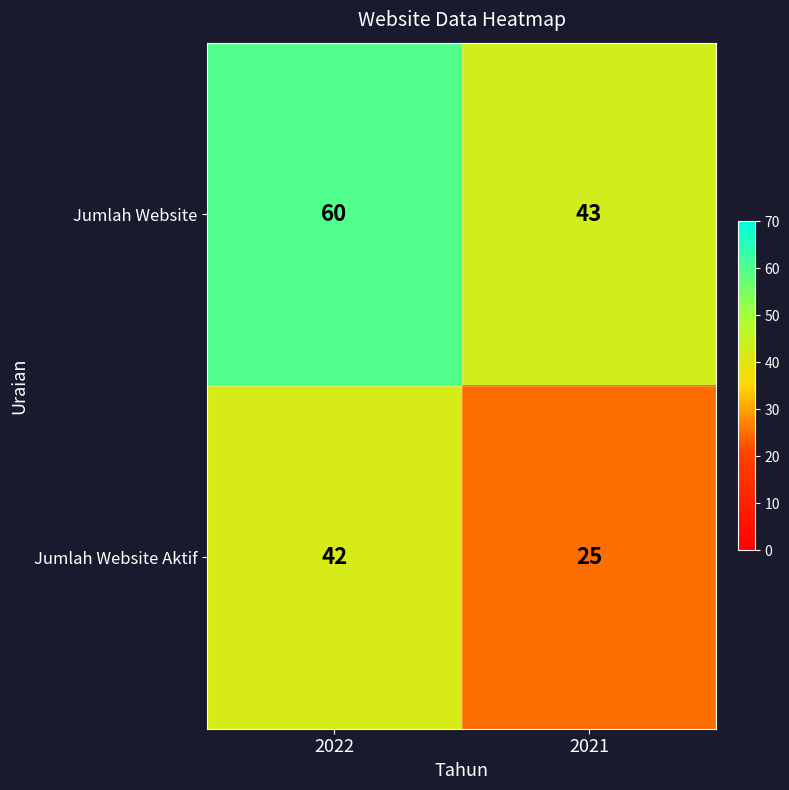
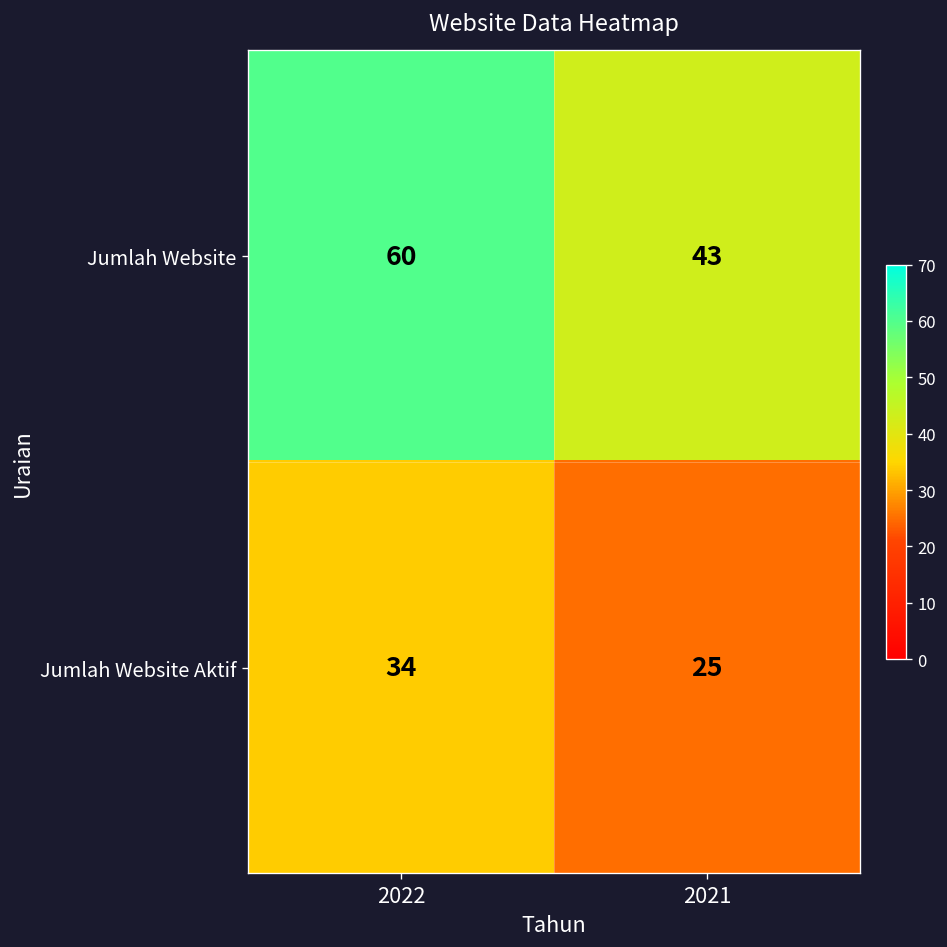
  {
    "Jumlah Website": {
      "2022": 60,
      "2021": 43
    },
    "Jumlah Website Aktif": {
-     "2022": 42,
+     "2022": 34,
      "2021": 25
    }
  }
